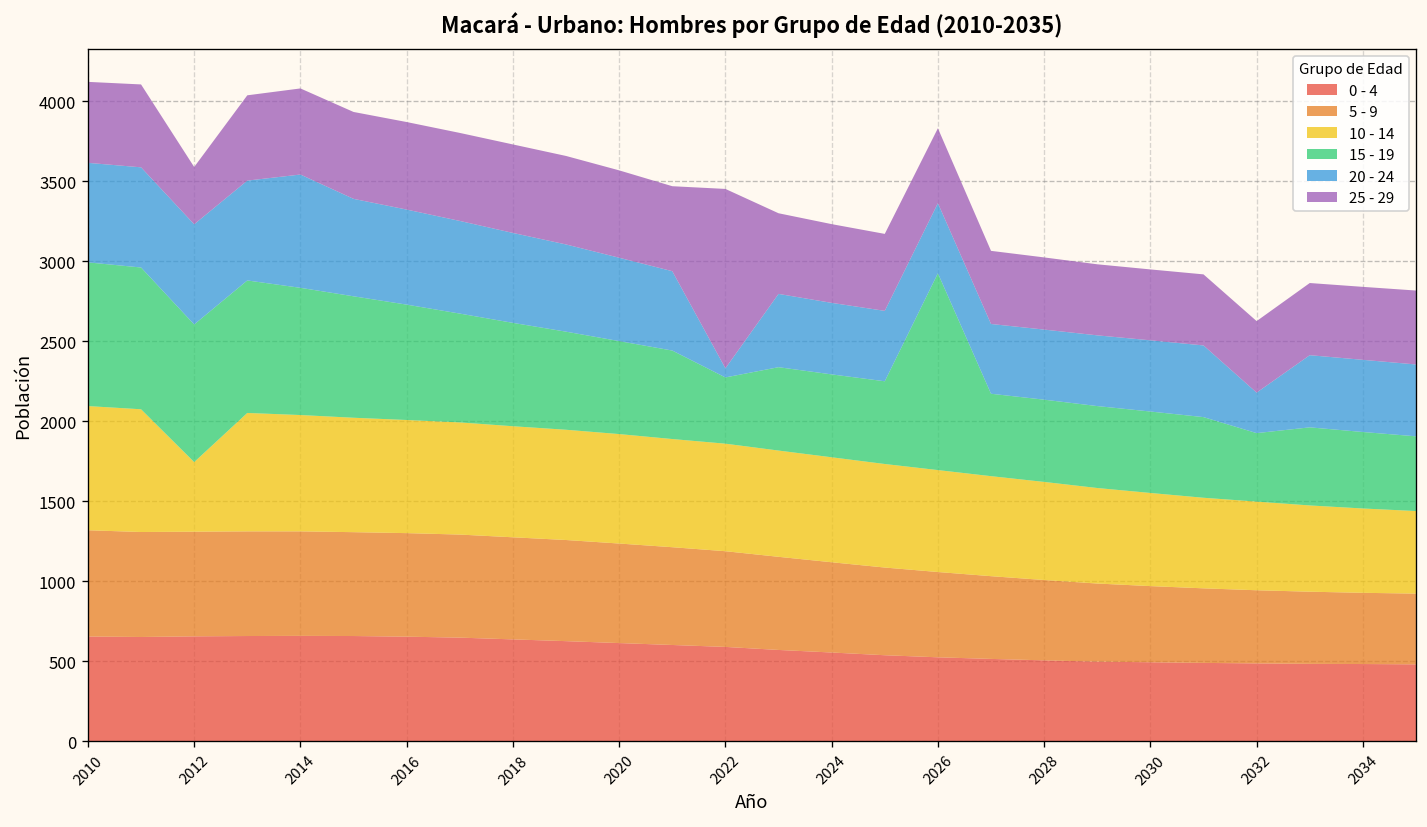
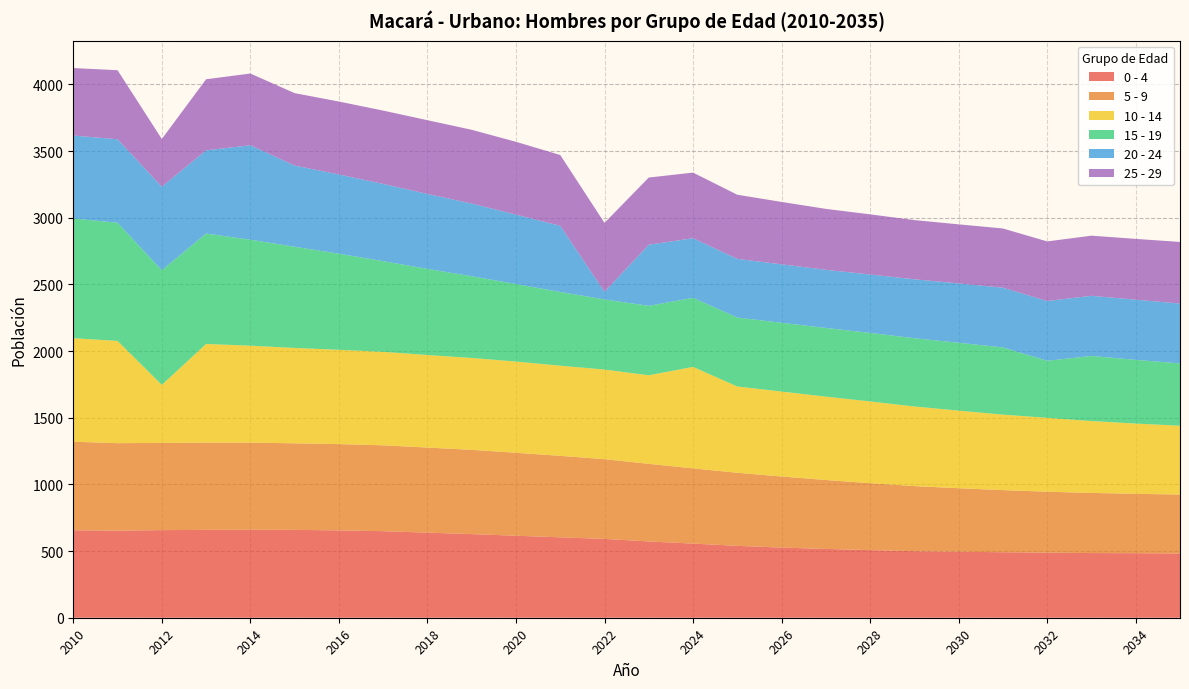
  {
    "10 - 14": {
      "2010": 780,
      "2012": 440,
      "2014": 730,
      "2016": 710,
      "2018": 690,
      "2020": 680,
      "2022": 670,
-     "2024": 660,
+     "2024": 760,
      "2026": 640,
      "2028": 610,
      "2030": 580,
      "2032": 550,
      "2034": 530
    },
    "15 - 19": {
      "2010": 900,
      "2012": 860,
      "2014": 800,
      "2016": 720,
      "2018": 650,
      "2020": 580,
-     "2022": 410,
+     "2022": 530,
      "2024": 520,
-     "2026": 1230,
+     "2026": 520,
      "2028": 510,
      "2030": 510,
      "2032": 430,
      "2034": 480
    },
    "20 - 24": {
      "2010": 620,
      "2012": 630,
      "2014": 710,
      "2016": 590,
      "2018": 560,
      "2020": 520,
      "2022": 60,
      "2024": 450,
      "2026": 440,
      "2028": 440,
      "2030": 450,
-     "2032": 250,
+     "2032": 450,
      "2034": 450
    },
    "25 - 29": {
      "2010": 510,
      "2012": 360,
      "2014": 540,
      "2016": 550,
      "2018": 550,
      "2020": 550,
-     "2022": 1120,
+     "2022": 520,
      "2024": 490,
      "2026": 470,
      "2028": 450,
      "2030": 440,
      "2032": 450,
      "2034": 460
    }
  }
